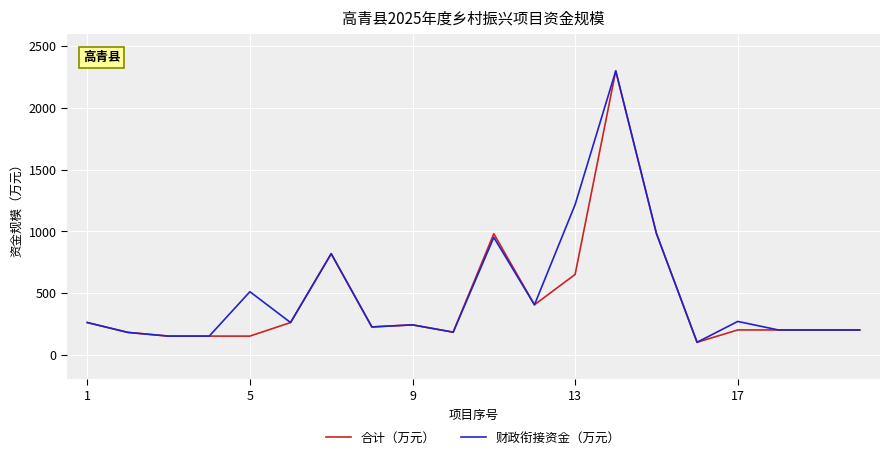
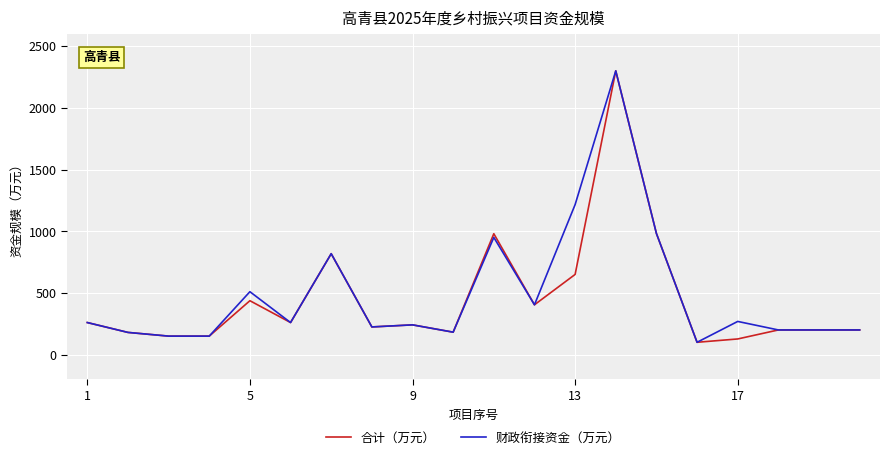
  {
    "合计（万元）": {
-     "5": 150,
+     "5": 440,
      "13": 650,
-     "17": 200
+     "17": 130
    },
    "财政衔接资金（万元）": {
      "5": 510,
      "13": 1220,
      "17": 270
    }
  }
